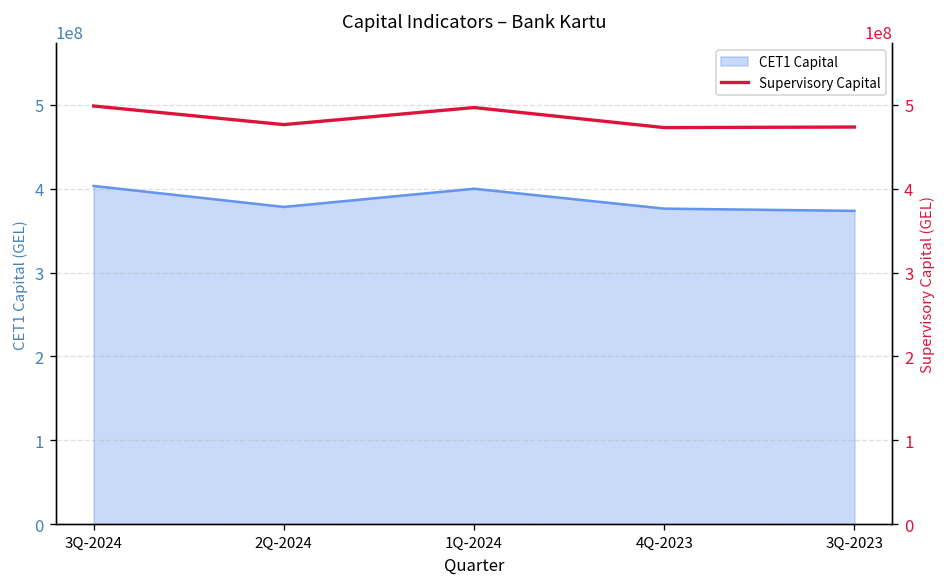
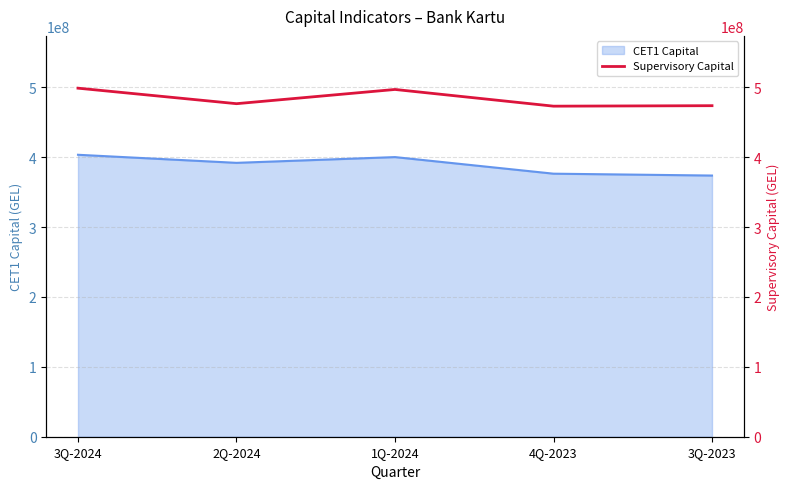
  {
    "CET1 Capital": {
      "3Q-2024": 400000000,
-     "2Q-2024": 380000000,
+     "2Q-2024": 390000000,
      "1Q-2024": 400000000,
      "4Q-2023": 380000000,
      "3Q-2023": 370000000
    },
    "Supervisory Capital": {
      "3Q-2024": 500000000,
      "2Q-2024": 480000000,
      "1Q-2024": 500000000,
      "4Q-2023": 470000000,
      "3Q-2023": 470000000
    }
  }
